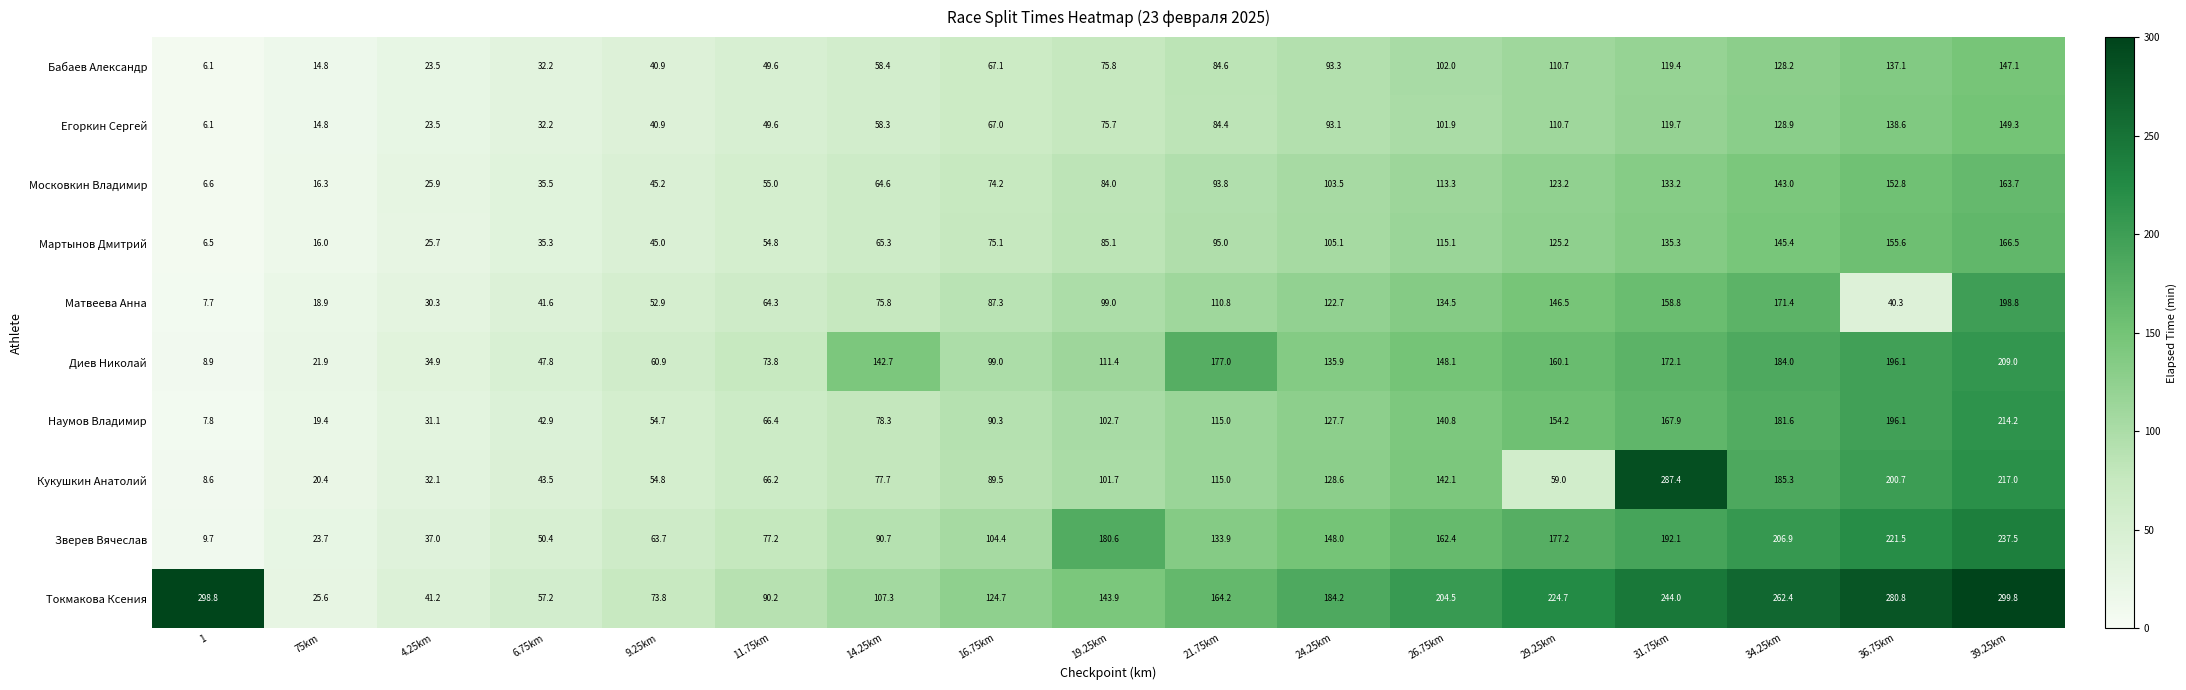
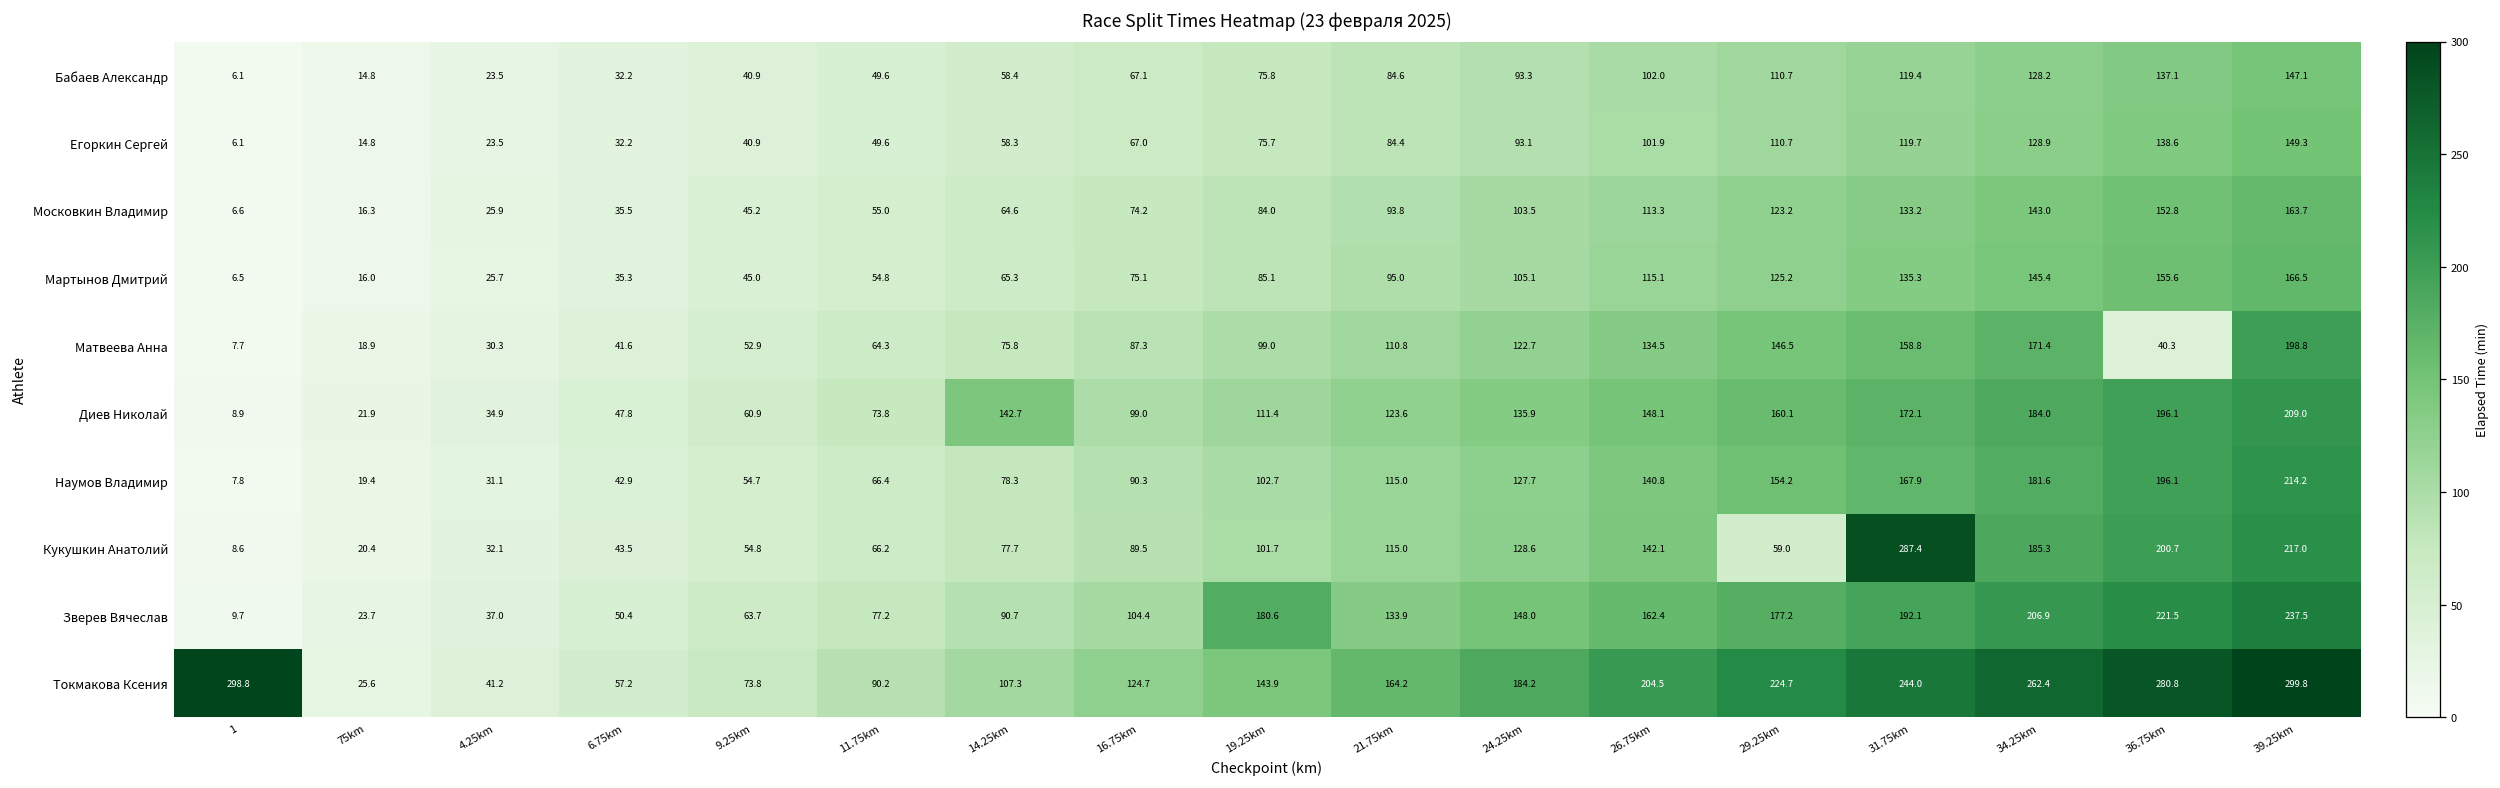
  {
    "Бабаев Александр": {
      "1": 6.1,
      "75km": 14.8,
      "4.25km": 23.5,
      "6.75km": 32.2,
      "9.25km": 40.9,
      "11.75km": 49.6,
      "14.25km": 58.4,
      "16.75km": 67.1,
      "19.25km": 75.8,
      "21.75km": 84.6,
      "24.25km": 93.3,
      "26.75km": 102.0,
      "29.25km": 110.7,
      "31.75km": 119.4,
      "34.25km": 128.2,
      "36.75km": 137.1,
      "39.25km": 147.1
    },
    "Егоркин Сергей": {
      "1": 6.1,
      "75km": 14.8,
      "4.25km": 23.5,
      "6.75km": 32.2,
      "9.25km": 40.9,
      "11.75km": 49.6,
      "14.25km": 58.3,
      "16.75km": 67.0,
      "19.25km": 75.7,
      "21.75km": 84.4,
      "24.25km": 93.1,
      "26.75km": 101.9,
      "29.25km": 110.7,
      "31.75km": 119.7,
      "34.25km": 128.9,
      "36.75km": 138.6,
      "39.25km": 149.3
    },
    "Московкин Владимир": {
      "1": 6.6,
      "75km": 16.3,
      "4.25km": 25.9,
      "6.75km": 35.5,
      "9.25km": 45.2,
      "11.75km": 55.0,
      "14.25km": 64.6,
      "16.75km": 74.2,
      "19.25km": 84.0,
      "21.75km": 93.8,
      "24.25km": 103.5,
      "26.75km": 113.3,
      "29.25km": 123.2,
      "31.75km": 133.2,
      "34.25km": 143.0,
      "36.75km": 152.8,
      "39.25km": 163.7
    },
    "Мартынов Дмитрий": {
      "1": 6.5,
      "75km": 16.0,
      "4.25km": 25.7,
      "6.75km": 35.3,
      "9.25km": 45.0,
      "11.75km": 54.8,
      "14.25km": 65.3,
      "16.75km": 75.1,
      "19.25km": 85.1,
      "21.75km": 95.0,
      "24.25km": 105.1,
      "26.75km": 115.1,
      "29.25km": 125.2,
      "31.75km": 135.3,
      "34.25km": 145.4,
      "36.75km": 155.6,
      "39.25km": 166.5
    },
    "Матвеева Анна": {
      "1": 7.7,
      "75km": 18.9,
      "4.25km": 30.3,
      "6.75km": 41.6,
      "9.25km": 52.9,
      "11.75km": 64.3,
      "14.25km": 75.8,
      "16.75km": 87.3,
      "19.25km": 99.0,
      "21.75km": 110.8,
      "24.25km": 122.7,
      "26.75km": 134.5,
      "29.25km": 146.5,
      "31.75km": 158.8,
      "34.25km": 171.4,
      "36.75km": 40.3,
      "39.25km": 198.8
    },
    "Диев Николай": {
      "1": 8.9,
      "75km": 21.9,
      "4.25km": 34.9,
      "6.75km": 47.8,
      "9.25km": 60.9,
      "11.75km": 73.8,
      "14.25km": 142.7,
      "16.75km": 99.0,
      "19.25km": 111.4,
-     "21.75km": 177.0,
+     "21.75km": 123.6,
      "24.25km": 135.9,
      "26.75km": 148.1,
      "29.25km": 160.1,
      "31.75km": 172.1,
      "34.25km": 184.0,
      "36.75km": 196.1,
      "39.25km": 209.0
    },
    "Наумов Владимир": {
      "1": 7.8,
      "75km": 19.4,
      "4.25km": 31.1,
      "6.75km": 42.9,
      "9.25km": 54.7,
      "11.75km": 66.4,
      "14.25km": 78.3,
      "16.75km": 90.3,
      "19.25km": 102.7,
      "21.75km": 115.0,
      "24.25km": 127.7,
      "26.75km": 140.8,
      "29.25km": 154.2,
      "31.75km": 167.9,
      "34.25km": 181.6,
      "36.75km": 196.1,
      "39.25km": 214.2
    },
    "Кукушкин Анатолий": {
      "1": 8.6,
      "75km": 20.4,
      "4.25km": 32.1,
      "6.75km": 43.5,
      "9.25km": 54.8,
      "11.75km": 66.2,
      "14.25km": 77.7,
      "16.75km": 89.5,
      "19.25km": 101.7,
      "21.75km": 115.0,
      "24.25km": 128.6,
      "26.75km": 142.1,
      "29.25km": 59.0,
      "31.75km": 287.4,
      "34.25km": 185.3,
      "36.75km": 200.7,
      "39.25km": 217.0
    },
    "Зверев Вячеслав": {
      "1": 9.7,
      "75km": 23.7,
      "4.25km": 37.0,
      "6.75km": 50.4,
      "9.25km": 63.7,
      "11.75km": 77.2,
      "14.25km": 90.7,
      "16.75km": 104.4,
      "19.25km": 180.6,
      "21.75km": 133.9,
      "24.25km": 148.0,
      "26.75km": 162.4,
      "29.25km": 177.2,
      "31.75km": 192.1,
      "34.25km": 206.9,
      "36.75km": 221.5,
      "39.25km": 237.5
    },
    "Токмакова Ксения": {
      "1": 298.8,
      "75km": 25.6,
      "4.25km": 41.2,
      "6.75km": 57.2,
      "9.25km": 73.8,
      "11.75km": 90.2,
      "14.25km": 107.3,
      "16.75km": 124.7,
      "19.25km": 143.9,
      "21.75km": 164.2,
      "24.25km": 184.2,
      "26.75km": 204.5,
      "29.25km": 224.7,
      "31.75km": 244.0,
      "34.25km": 262.4,
      "36.75km": 280.8,
      "39.25km": 299.8
    }
  }
